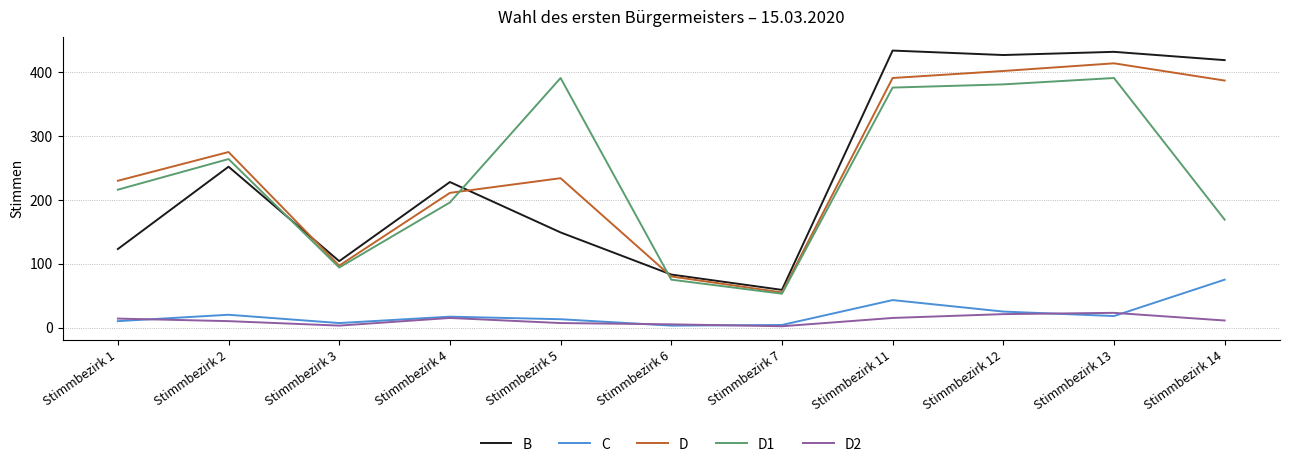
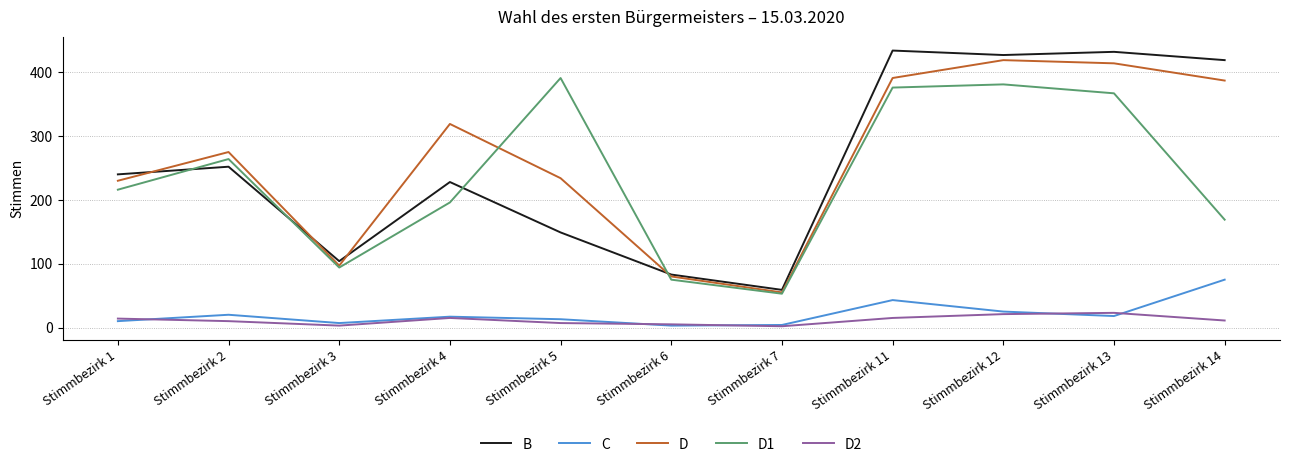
  {
    "B": {
-     "Stimmbezirk 1": 120,
+     "Stimmbezirk 1": 240,
      "Stimmbezirk 2": 250,
      "Stimmbezirk 3": 100,
      "Stimmbezirk 4": 230,
      "Stimmbezirk 5": 150,
      "Stimmbezirk 11": 430,
      "Stimmbezirk 12": 430,
      "Stimmbezirk 13": 430,
      "Stimmbezirk 14": 420
    },
    "C": {
      "Stimmbezirk 1": 10,
      "Stimmbezirk 2": 20,
      "Stimmbezirk 5": 10,
      "Stimmbezirk 11": 40,
      "Stimmbezirk 13": 20,
      "Stimmbezirk 14": 80
    },
    "D": {
      "Stimmbezirk 1": 230,
      "Stimmbezirk 2": 280,
-     "Stimmbezirk 4": 210,
+     "Stimmbezirk 4": 320,
      "Stimmbezirk 5": 230,
      "Stimmbezirk 11": 390,
-     "Stimmbezirk 12": 400,
+     "Stimmbezirk 12": 420,
      "Stimmbezirk 13": 410,
      "Stimmbezirk 14": 390
    },
    "D1": {
      "Stimmbezirk 1": 220,
      "Stimmbezirk 2": 260,
      "Stimmbezirk 4": 200,
      "Stimmbezirk 5": 390,
      "Stimmbezirk 6": 80,
      "Stimmbezirk 11": 380,
      "Stimmbezirk 12": 380,
-     "Stimmbezirk 13": 390,
+     "Stimmbezirk 13": 370,
      "Stimmbezirk 14": 170
    },
    "D2": {
      "Stimmbezirk 1": 10,
      "Stimmbezirk 2": 10,
      "Stimmbezirk 5": 10,
      "Stimmbezirk 11": 20,
      "Stimmbezirk 13": 20,
      "Stimmbezirk 14": 10
    }
  }
